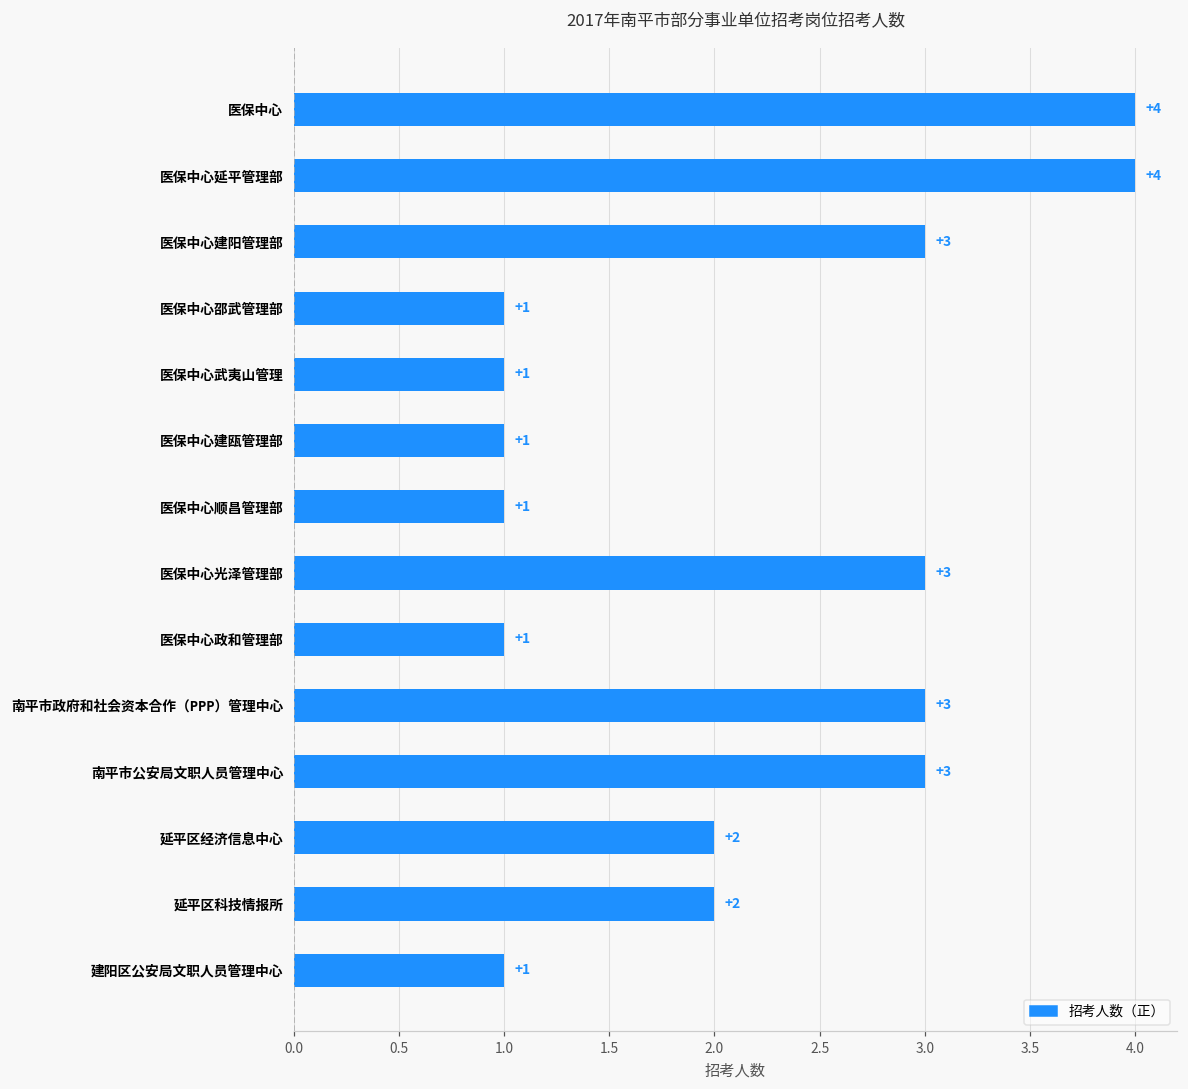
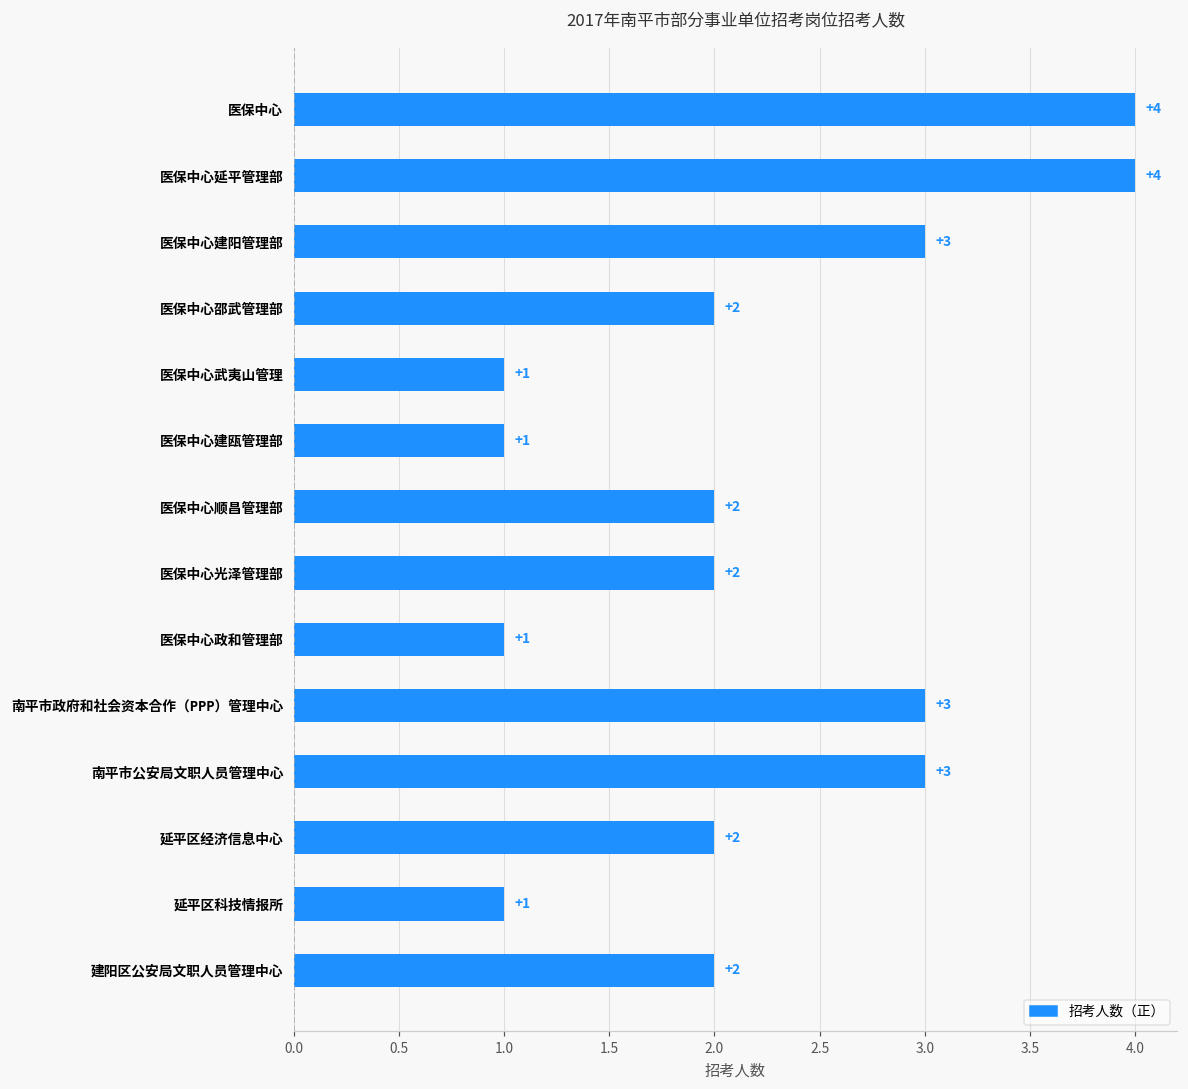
  {
    "医保中心": "+4",
    "医保中心延平管理部": "+4",
    "医保中心建阳管理部": "+3",
-   "医保中心邵武管理部": "+1",
+   "医保中心邵武管理部": "+2",
    "医保中心武夷山管理": "+1",
    "医保中心建瓯管理部": "+1",
-   "医保中心顺昌管理部": "+1",
-   "医保中心光泽管理部": "+3",
+   "医保中心顺昌管理部": "+2",
+   "医保中心光泽管理部": "+2",
    "医保中心政和管理部": "+1",
    "南平市政府和社会资本合作（PPP）管理中心": "+3",
    "南平市公安局文职人员管理中心": "+3",
    "延平区经济信息中心": "+2",
-   "延平区科技情报所": "+2",
-   "建阳区公安局文职人员管理中心": "+1"
+   "延平区科技情报所": "+1",
+   "建阳区公安局文职人员管理中心": "+2"
  }
